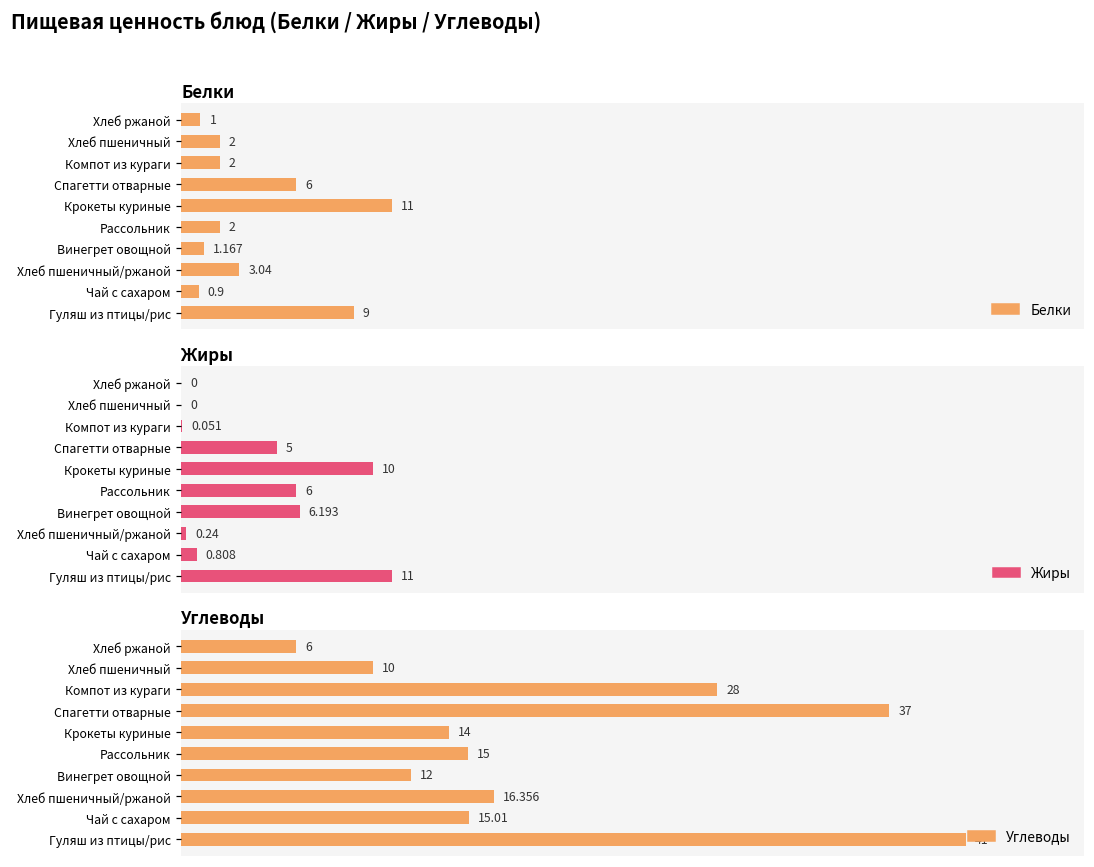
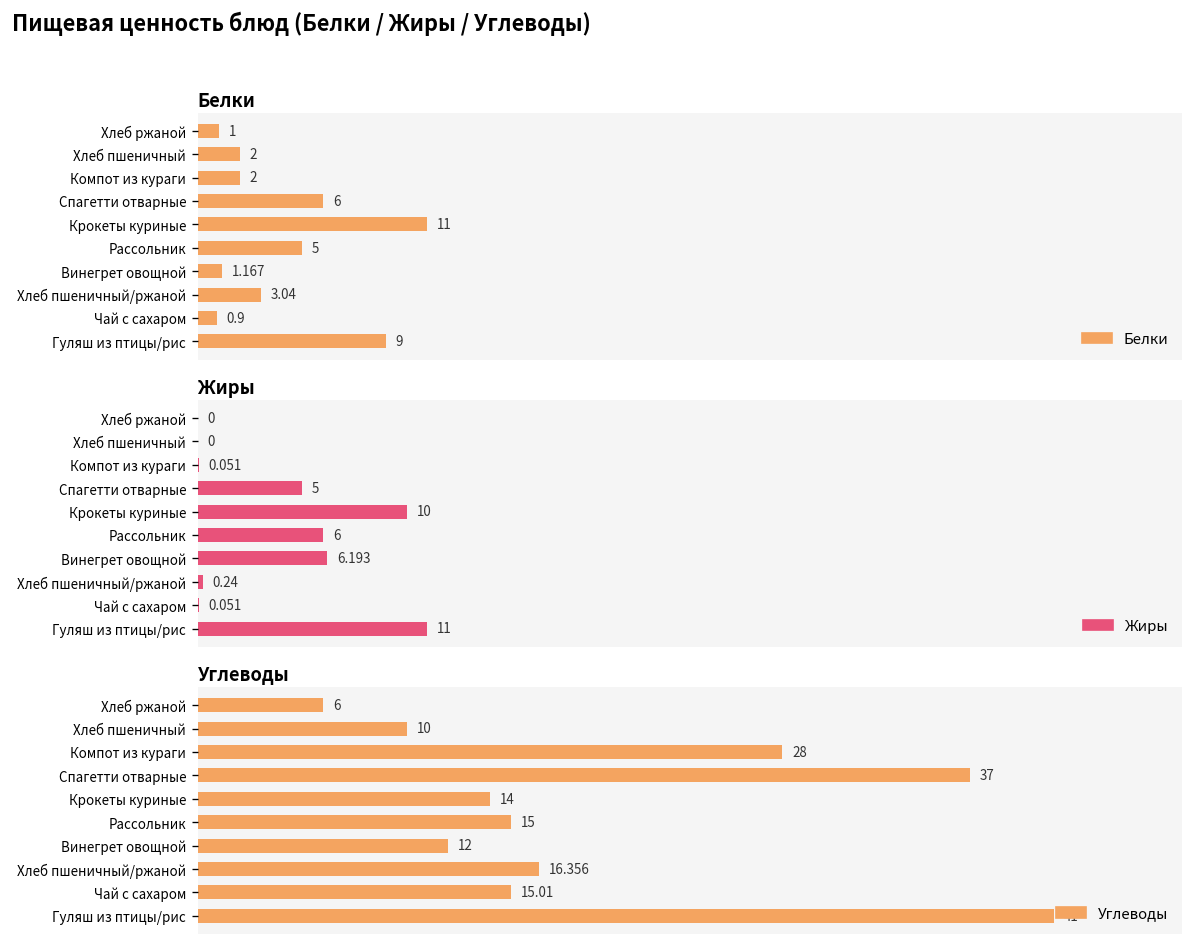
  {
    "Белки": {
      "Хлеб ржаной": 1,
      "Хлеб пшеничный": 2,
      "Компот из кураги": 2,
      "Спагетти отварные": 6,
      "Крокеты куриные": 11,
-     "Рассольник": 2,
+     "Рассольник": 5,
      "Винегрет овощной": 1.167,
      "Хлеб пшеничный/ржаной": 3.04,
      "Чай с сахаром": 0.9,
      "Гуляш из птицы/рис": 9
    },
    "Жиры": {
      "Хлеб ржаной": 0,
      "Хлеб пшеничный": 0,
      "Компот из кураги": 0.051,
      "Спагетти отварные": 5,
      "Крокеты куриные": 10,
      "Рассольник": 6,
      "Винегрет овощной": 6.193,
      "Хлеб пшеничный/ржаной": 0.24,
-     "Чай с сахаром": 0.808,
+     "Чай с сахаром": 0.051,
      "Гуляш из птицы/рис": 11
    },
    "Углеводы": {
      "Хлеб ржаной": 6,
      "Хлеб пшеничный": 10,
      "Компот из кураги": 28,
      "Спагетти отварные": 37,
      "Крокеты куриные": 14,
      "Рассольник": 15,
      "Винегрет овощной": 12,
      "Хлеб пшеничный/ржаной": 16.356,
      "Чай с сахаром": 15.01,
      "Гуляш из птицы/рис": 41
    }
  }
